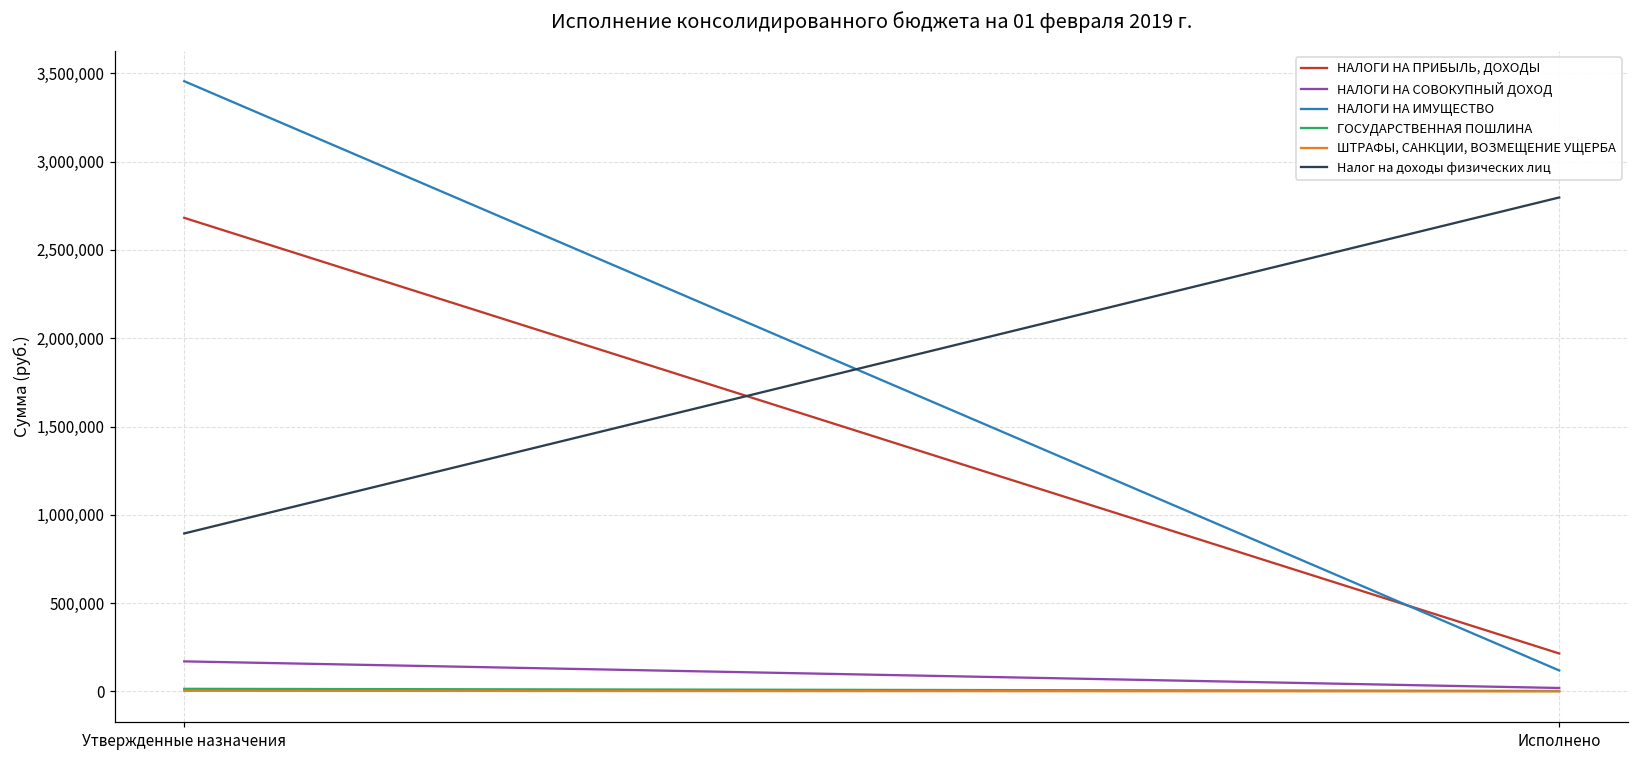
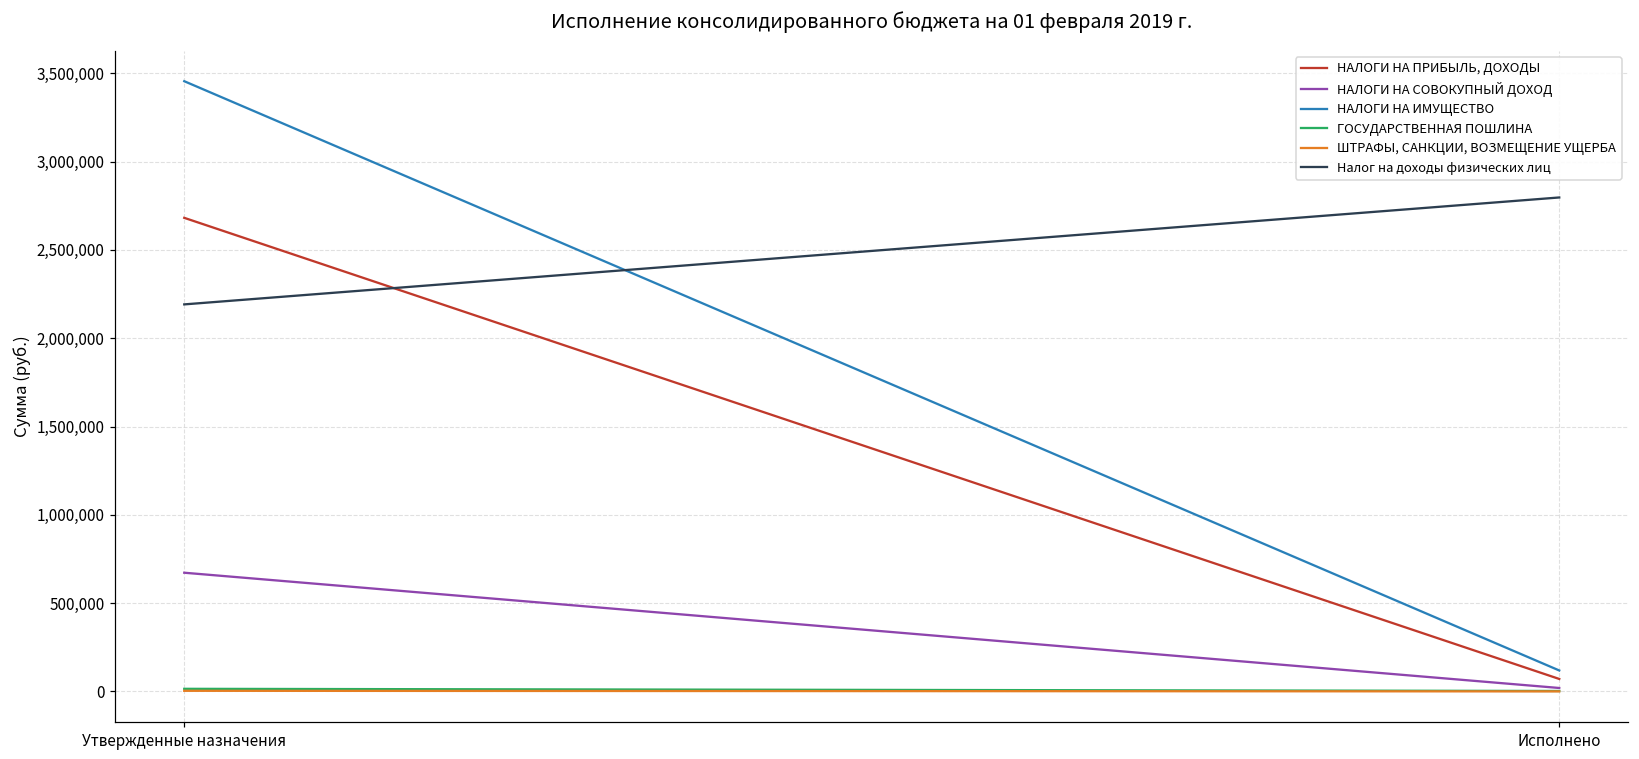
  {
    "НАЛОГИ НА ПРИБЫЛЬ, ДОХОДЫ": {
      "Утвержденные назначения": "2,680,000",
-     "Исполнено": "210,000"
+     "Исполнено": "70,000"
    },
    "НАЛОГИ НА СОВОКУПНЫЙ ДОХОД": {
-     "Утвержденные назначения": "170,000",
+     "Утвержденные назначения": "670,000",
      "Исполнено": "20,000"
    },
    "НАЛОГИ НА ИМУЩЕСТВО": {
      "Утвержденные назначения": "3,460,000",
      "Исполнено": "120,000"
    },
    "Налог на доходы физических лиц": {
-     "Утвержденные назначения": "890,000",
+     "Утвержденные назначения": "2,190,000",
      "Исполнено": "2,800,000"
    }
  }
